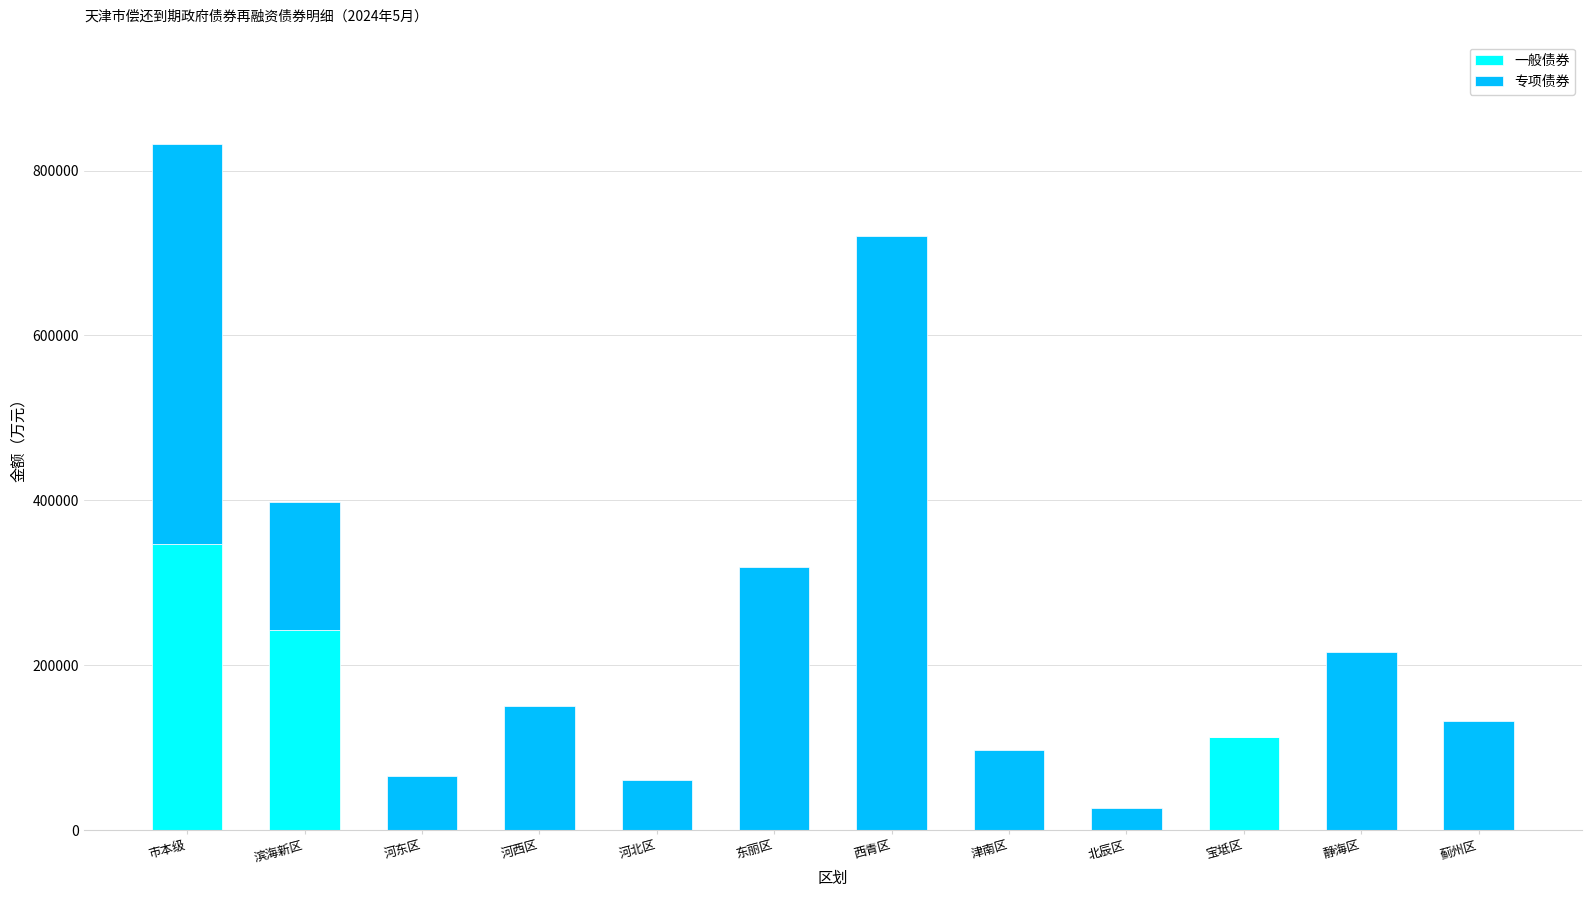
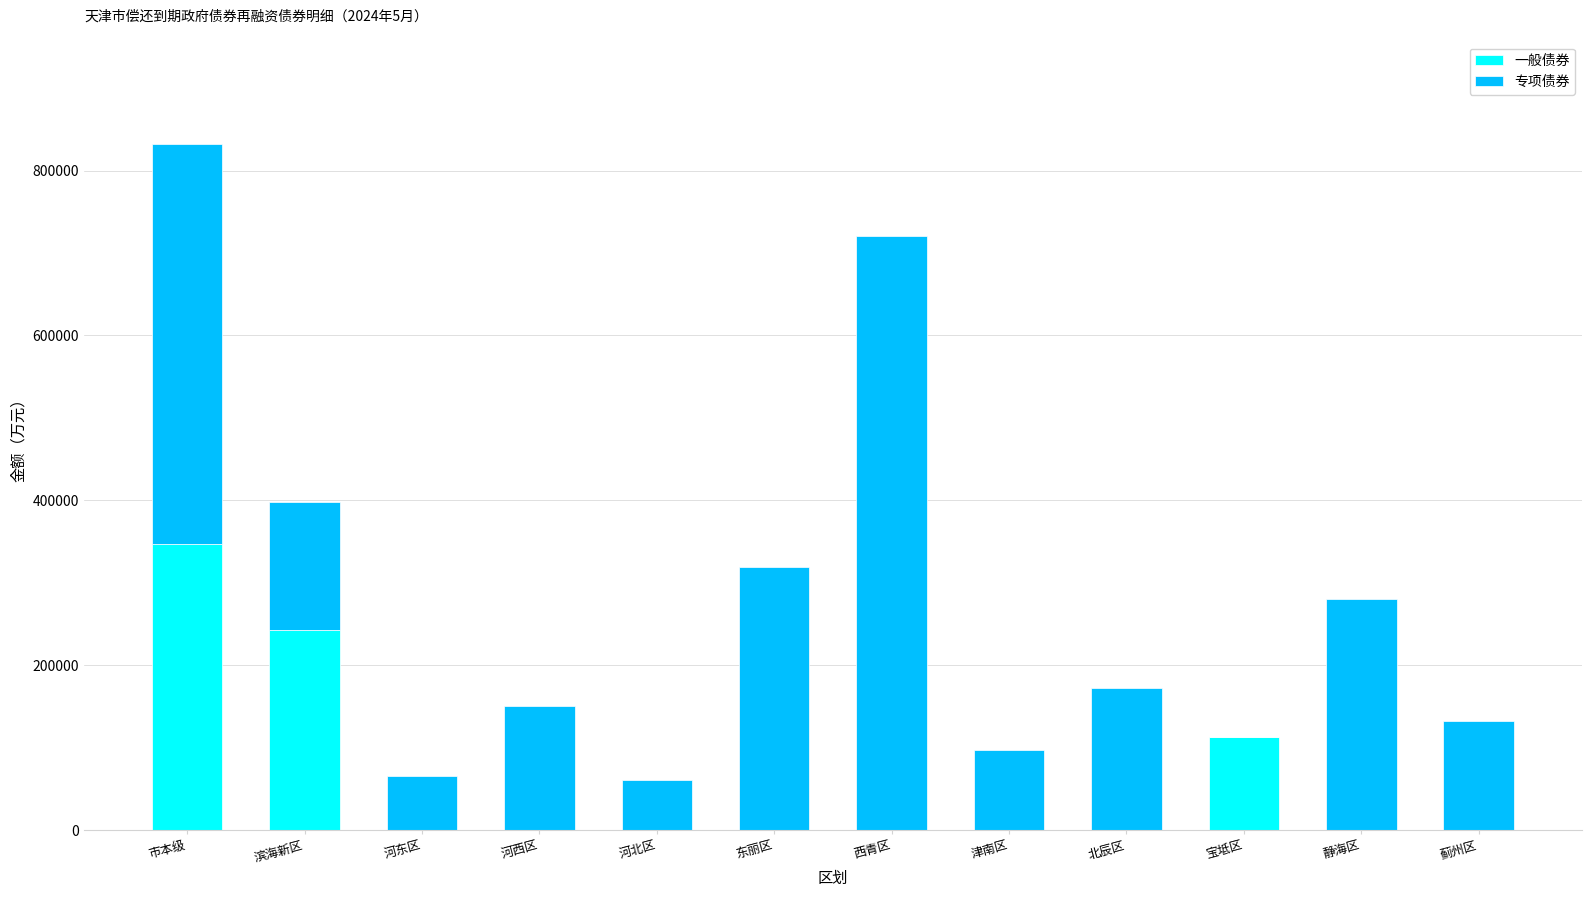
  {
    "一般债券": {
      "市本级": 350000,
      "滨海新区": 240000,
      "河东区": 0,
      "河西区": 0,
      "河北区": 0,
      "东丽区": 0,
      "西青区": 0,
      "津南区": 0,
      "北辰区": 0,
      "宝坻区": 110000,
      "静海区": 0,
      "蓟州区": 0
    },
    "专项债券": {
      "市本级": 480000,
      "滨海新区": 160000,
      "河东区": 70000,
      "河西区": 150000,
      "河北区": 60000,
      "东丽区": 320000,
      "西青区": 720000,
      "津南区": 100000,
-     "北辰区": 30000,
+     "北辰区": 170000,
      "宝坻区": 0,
-     "静海区": 220000,
+     "静海区": 280000,
      "蓟州区": 130000
    }
  }
